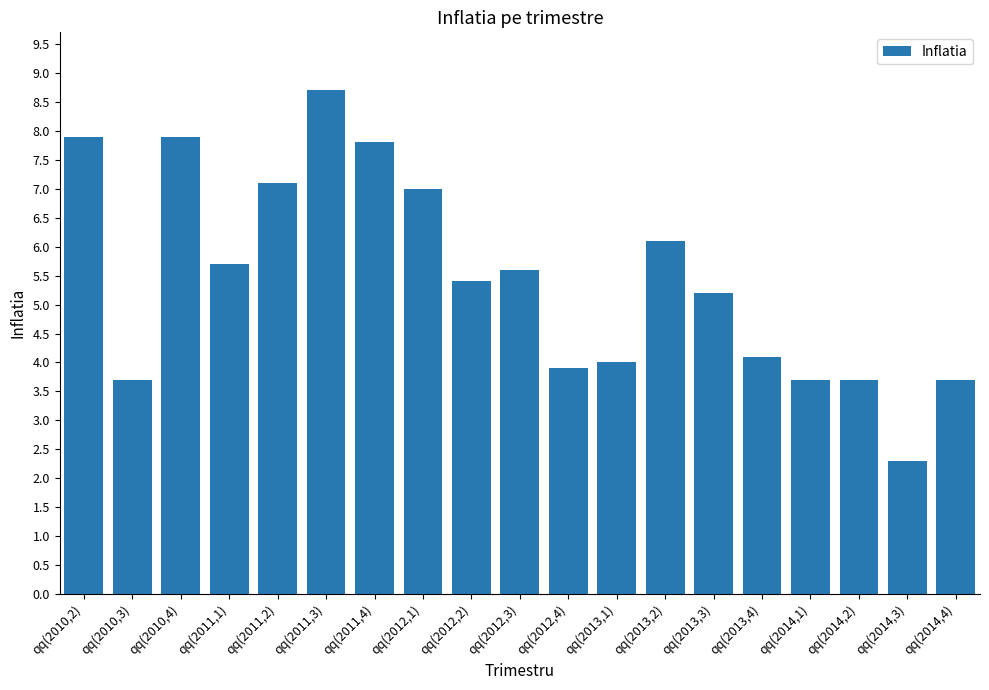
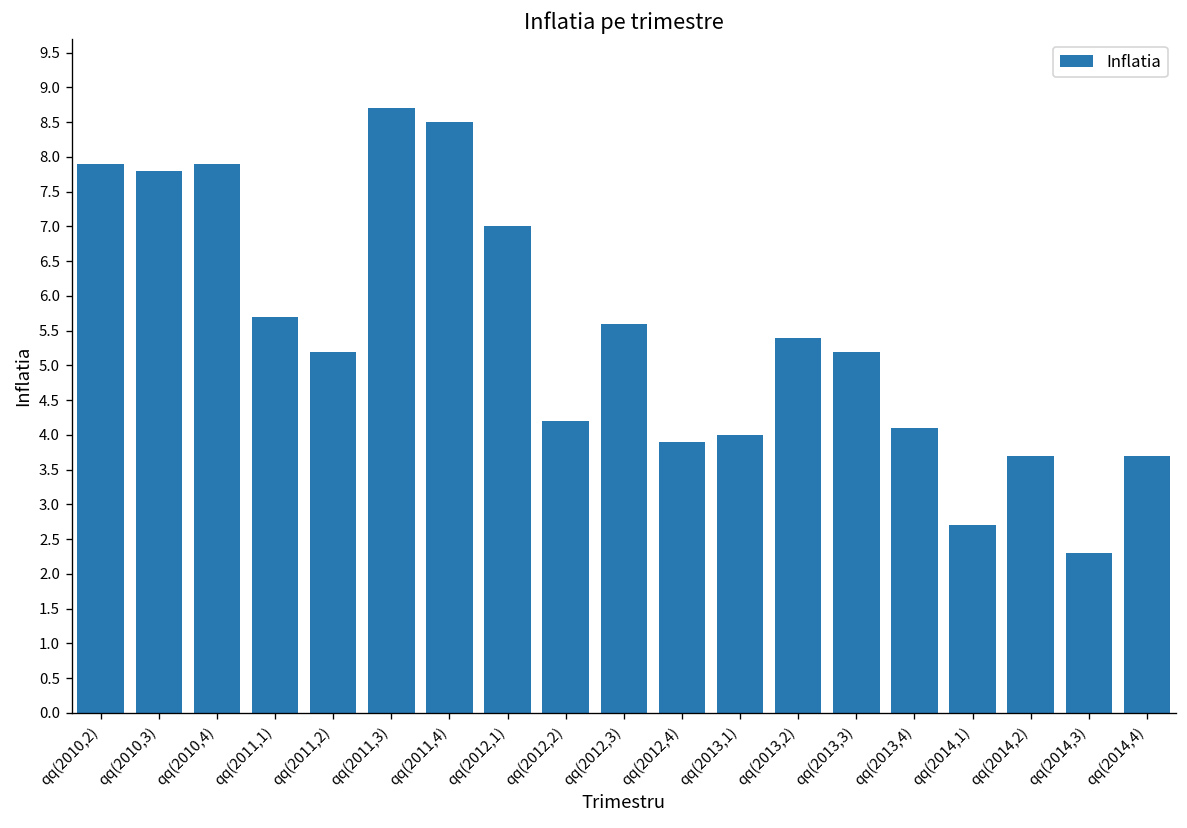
  {
    "qq(2010,2)": 7.9,
-   "qq(2010,3)": 3.7,
+   "qq(2010,3)": 7.8,
    "qq(2010,4)": 7.9,
    "qq(2011,1)": 5.7,
-   "qq(2011,2)": 7.1,
+   "qq(2011,2)": 5.2,
    "qq(2011,3)": 8.7,
-   "qq(2011,4)": 7.8,
+   "qq(2011,4)": 8.5,
    "qq(2012,1)": 7.0,
-   "qq(2012,2)": 5.4,
+   "qq(2012,2)": 4.2,
    "qq(2012,3)": 5.6,
    "qq(2012,4)": 3.9,
    "qq(2013,1)": 4.0,
-   "qq(2013,2)": 6.1,
+   "qq(2013,2)": 5.4,
    "qq(2013,3)": 5.2,
    "qq(2013,4)": 4.1,
-   "qq(2014,1)": 3.7,
+   "qq(2014,1)": 2.7,
    "qq(2014,2)": 3.7,
    "qq(2014,3)": 2.3,
    "qq(2014,4)": 3.7
  }
